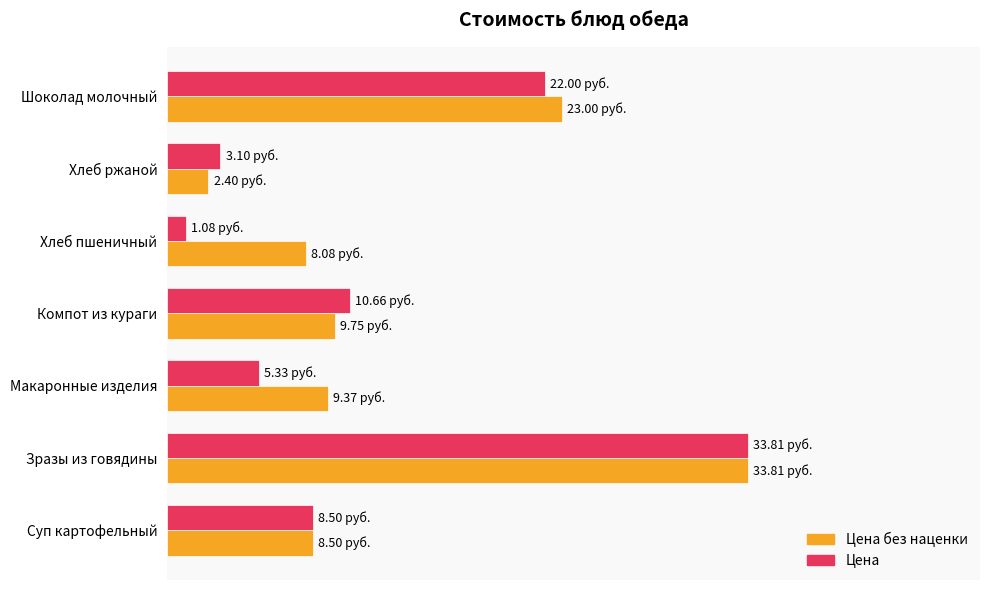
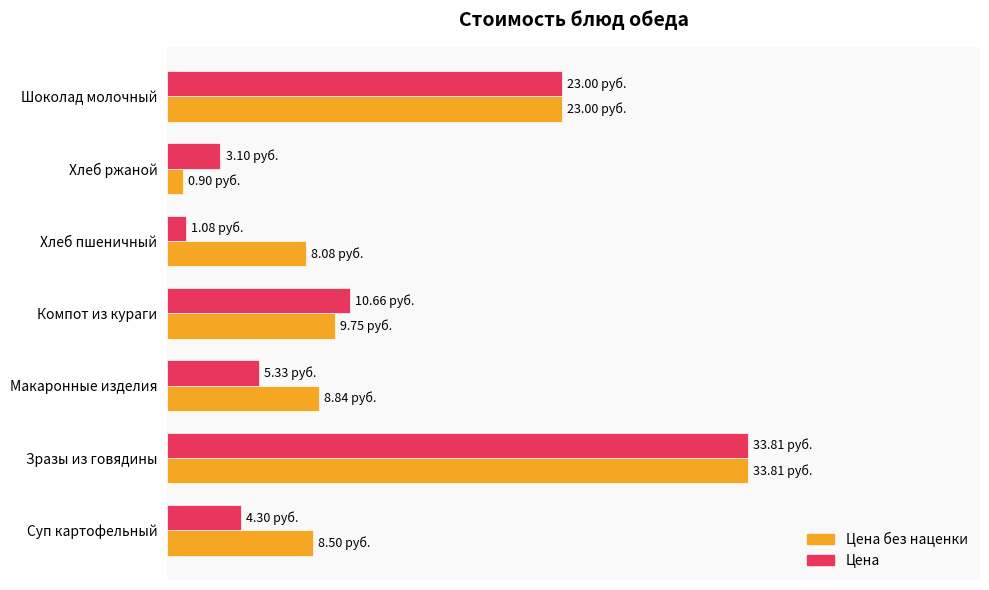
  {
    "Цена без наценки": {
      "Шоколад молочный": 23.00,
-     "Хлеб ржаной": 2.40,
+     "Хлеб ржаной": 0.90,
      "Хлеб пшеничный": 8.08,
      "Компот из кураги": 9.75,
-     "Макаронные изделия": 9.37,
+     "Макаронные изделия": 8.84,
      "Зразы из говядины": 33.81,
      "Суп картофельный": 8.50
    },
    "Цена": {
-     "Шоколад молочный": 22.00,
+     "Шоколад молочный": 23.00,
      "Хлеб ржаной": 3.10,
      "Хлеб пшеничный": 1.08,
      "Компот из кураги": 10.66,
      "Макаронные изделия": 5.33,
      "Зразы из говядины": 33.81,
-     "Суп картофельный": 8.50
+     "Суп картофельный": 4.30
    }
  }
